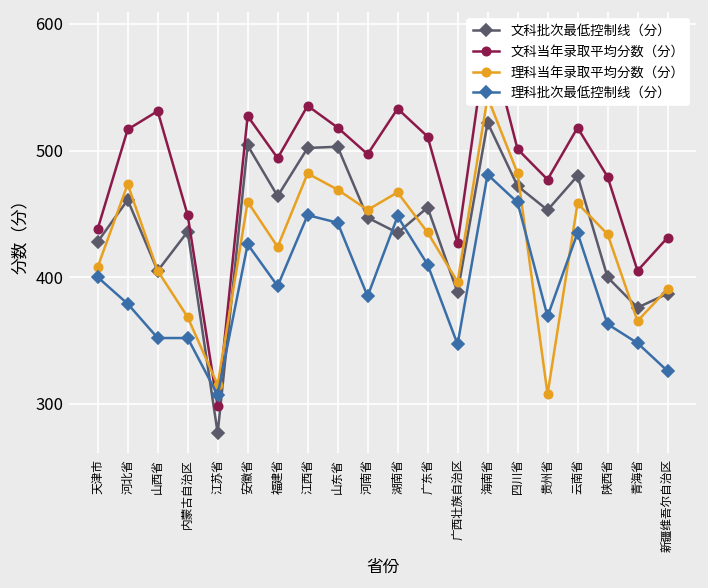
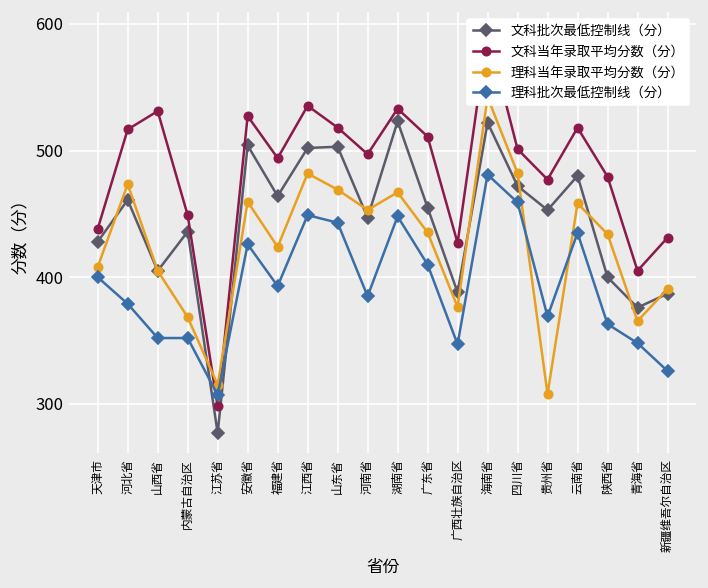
  {
    "文科批次最低控制线（分）": {
      "天津市": 428,
      "河北省": 461,
      "内蒙古自治区": 436,
      "江苏省": 277,
      "安徽省": 504,
      "福建省": 464,
      "江西省": 502,
      "山东省": 503,
      "河南省": 447,
-     "湖南省": 435,
+     "湖南省": 523,
      "广东省": 455,
      "广西壮族自治区": 388,
      "海南省": 522,
      "四川省": 472,
      "贵州省": 453,
      "云南省": 480,
      "陕西省": 400,
      "青海省": 376,
      "新疆维吾尔自治区": 387
    },
    "文科当年录取平均分数（分）": {
      "天津市": 438,
      "河北省": 517,
      "山西省": 531,
      "内蒙古自治区": 449,
      "江苏省": 298,
      "安徽省": 527,
      "福建省": 494,
      "江西省": 535,
      "山东省": 518,
      "河南省": 497,
      "湖南省": 533,
      "广东省": 511,
      "广西壮族自治区": 427,
      "四川省": 501,
      "贵州省": 477,
      "云南省": 518,
      "陕西省": 479,
      "青海省": 405,
      "新疆维吾尔自治区": 431
    },
    "理科当年录取平均分数（分）": {
      "天津市": 408,
      "河北省": 473,
      "内蒙古自治区": 369,
      "江苏省": 315,
      "安徽省": 460,
      "福建省": 424,
      "江西省": 482,
      "山东省": 469,
      "河南省": 453,
      "湖南省": 467,
      "广东省": 435,
-     "广西壮族自治区": 396,
+     "广西壮族自治区": 377,
      "四川省": 482,
      "贵州省": 308,
      "云南省": 458,
      "陕西省": 434,
      "青海省": 365,
      "新疆维吾尔自治区": 391
    },
    "理科批次最低控制线（分）": {
      "天津市": 400,
      "河北省": 379,
      "山西省": 352,
      "内蒙古自治区": 352,
      "江苏省": 307,
      "安徽省": 426,
      "福建省": 393,
      "江西省": 449,
      "山东省": 443,
      "河南省": 385,
      "湖南省": 448,
      "广东省": 410,
      "广西壮族自治区": 347,
      "海南省": 481,
      "四川省": 459,
      "贵州省": 369,
      "云南省": 435,
      "陕西省": 363,
      "青海省": 348,
      "新疆维吾尔自治区": 326
    }
  }
